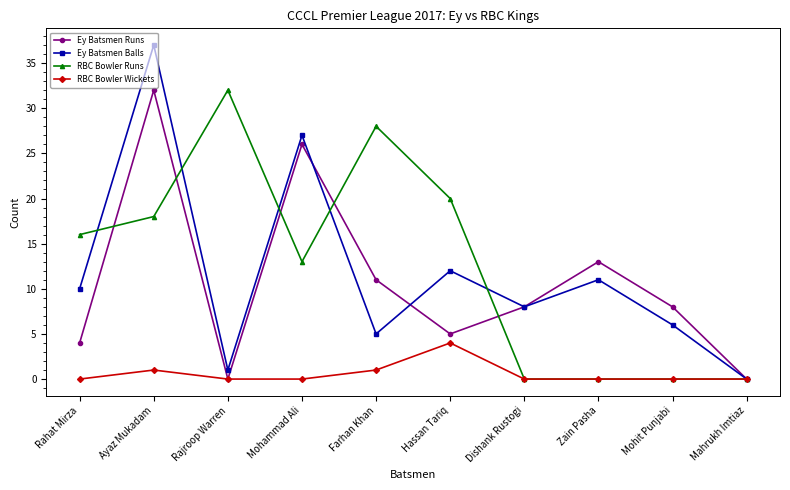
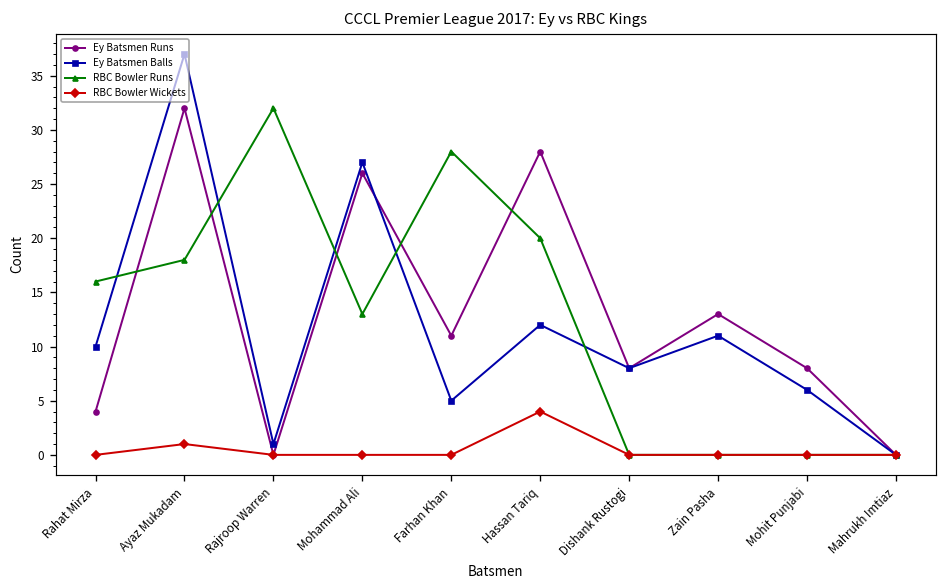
  {
    "Ey Batsmen Runs": {
      "Rahat Mirza": 4,
      "Ayaz Mukadam": 32,
      "Mohammad Ali": 26,
      "Farhan Khan": 11,
-     "Hassan Tariq": 5,
+     "Hassan Tariq": 28,
      "Zain Pasha": 13,
      "Mohit Punjabi": 8
    },
    "Ey Batsmen Balls": {
      "Rahat Mirza": 10,
      "Rajroop Warren": 1,
      "Mohammad Ali": 27,
      "Farhan Khan": 5,
      "Hassan Tariq": 12,
      "Zain Pasha": 11,
      "Mohit Punjabi": 6
    },
    "RBC Bowler Runs": {
      "Rahat Mirza": 16,
      "Ayaz Mukadam": 18,
      "Rajroop Warren": 32,
      "Mohammad Ali": 13,
      "Farhan Khan": 28,
      "Hassan Tariq": 20
    },
    "RBC Bowler Wickets": {
      "Rahat Mirza": 0,
      "Ayaz Mukadam": 1,
      "Mohammad Ali": 0,
-     "Farhan Khan": 1,
+     "Farhan Khan": 0,
      "Hassan Tariq": 4
    }
  }
